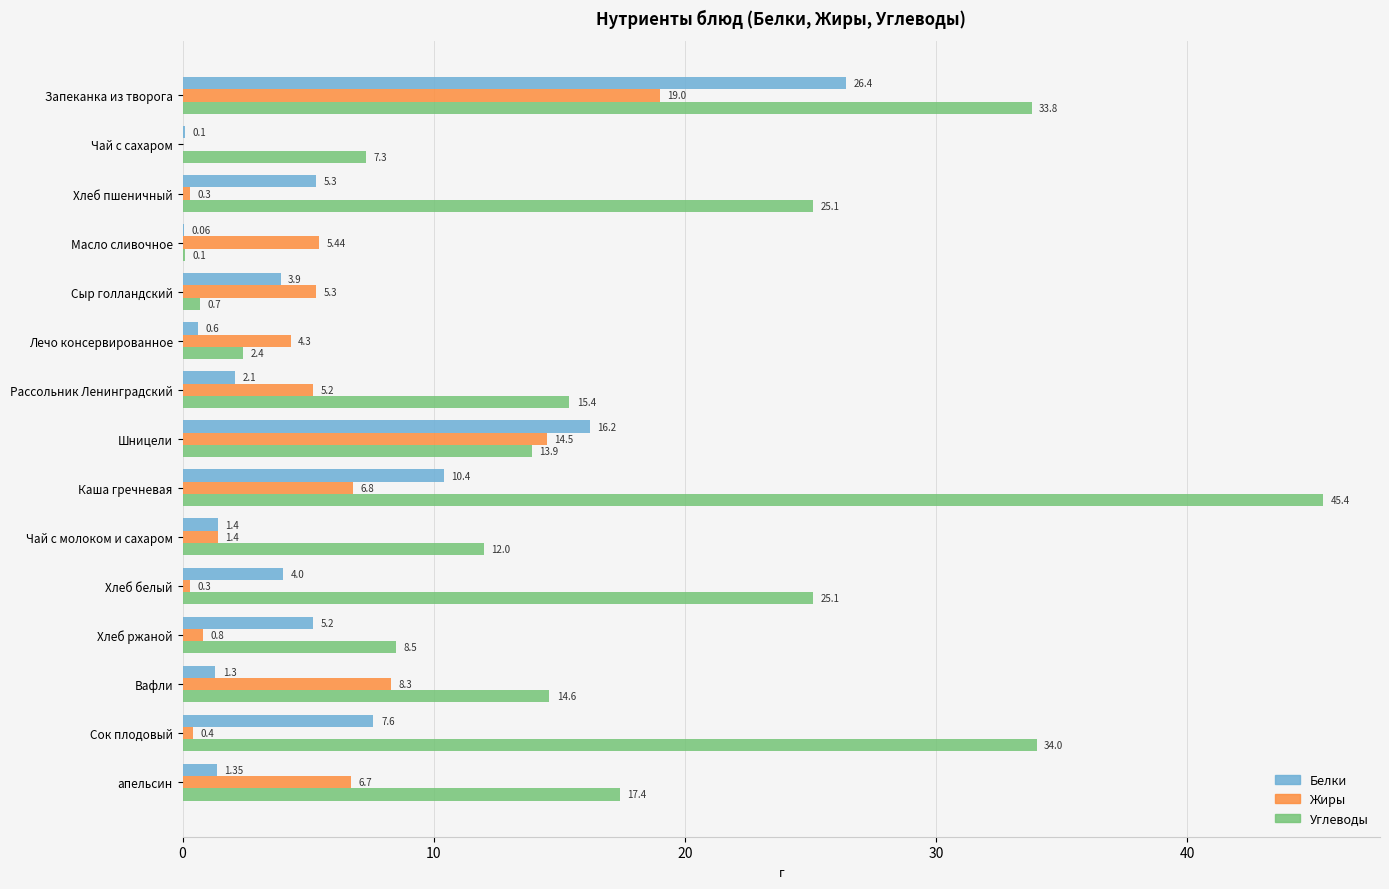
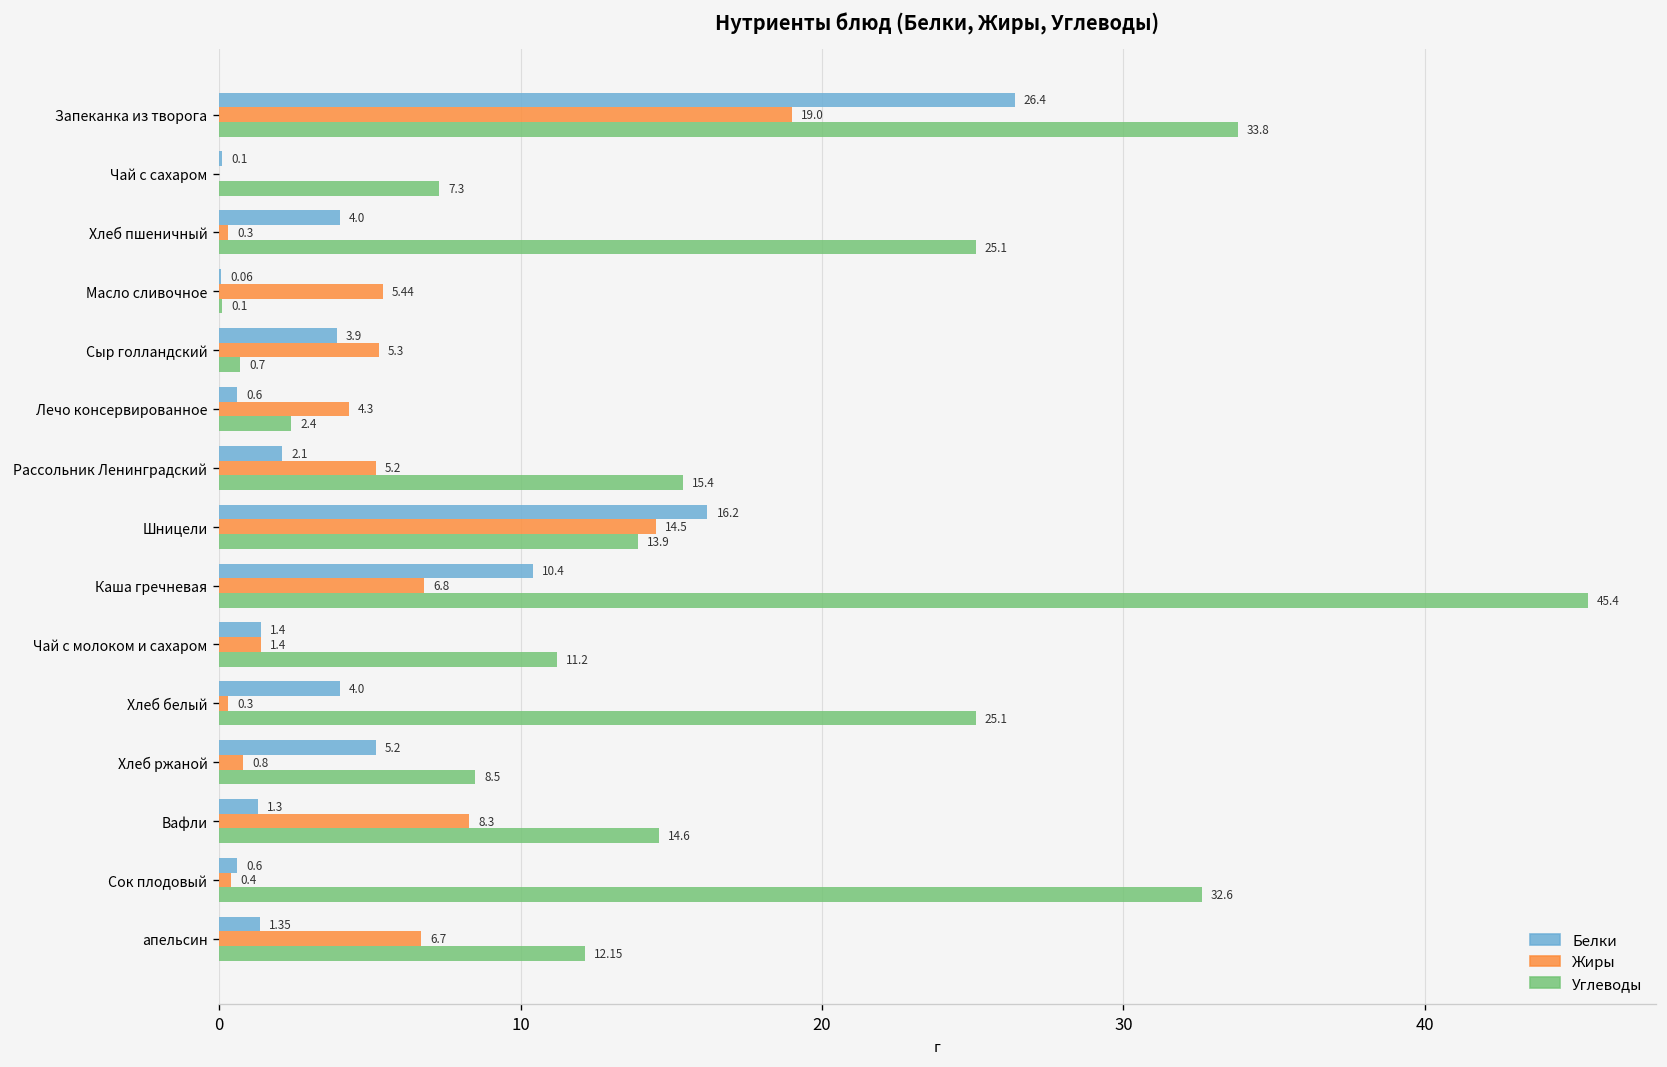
  {
    "Белки": {
      "Запеканка из творога": 26.4,
      "Чай с сахаром": 0.1,
-     "Хлеб пшеничный": 5.3,
+     "Хлеб пшеничный": 4.0,
      "Масло сливочное": 0.06,
      "Сыр голландский": 3.9,
      "Лечо консервированное": 0.6,
      "Рассольник Ленинградский": 2.1,
      "Шницели": 16.2,
      "Каша гречневая": 10.4,
      "Чай с молоком и сахаром": 1.4,
      "Хлеб белый": 4.0,
      "Хлеб ржаной": 5.2,
      "Вафли": 1.3,
-     "Сок плодовый": 7.6,
+     "Сок плодовый": 0.6,
      "апельсин": 1.35
    },
    "Жиры": {
      "Запеканка из творога": 19.0,
      "Хлеб пшеничный": 0.3,
      "Масло сливочное": 5.44,
      "Сыр голландский": 5.3,
      "Лечо консервированное": 4.3,
      "Рассольник Ленинградский": 5.2,
      "Шницели": 14.5,
      "Каша гречневая": 6.8,
      "Чай с молоком и сахаром": 1.4,
      "Хлеб белый": 0.3,
      "Хлеб ржаной": 0.8,
      "Вафли": 8.3,
      "Сок плодовый": 0.4,
      "апельсин": 6.7
    },
    "Углеводы": {
      "Запеканка из творога": 33.8,
      "Чай с сахаром": 7.3,
      "Хлеб пшеничный": 25.1,
      "Масло сливочное": 0.1,
      "Сыр голландский": 0.7,
      "Лечо консервированное": 2.4,
      "Рассольник Ленинградский": 15.4,
      "Шницели": 13.9,
      "Каша гречневая": 45.4,
-     "Чай с молоком и сахаром": 12.0,
+     "Чай с молоком и сахаром": 11.2,
      "Хлеб белый": 25.1,
      "Хлеб ржаной": 8.5,
      "Вафли": 14.6,
-     "Сок плодовый": 34.0,
-     "апельсин": 17.4
+     "Сок плодовый": 32.6,
+     "апельсин": 12.15
    }
  }
